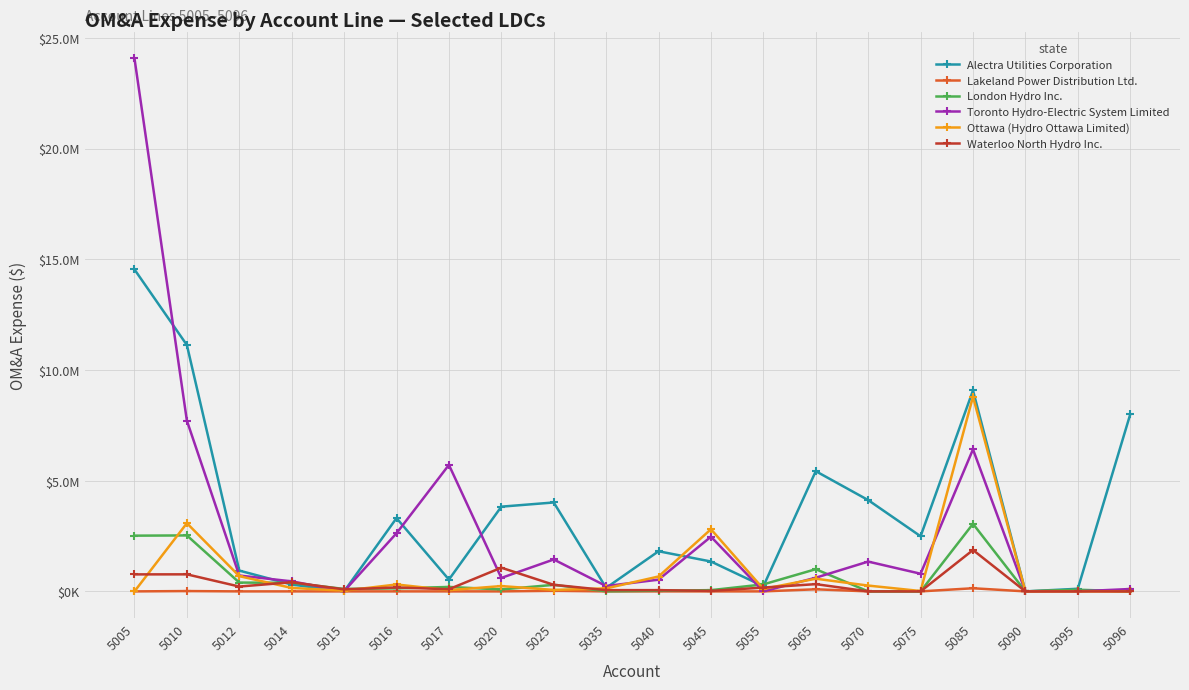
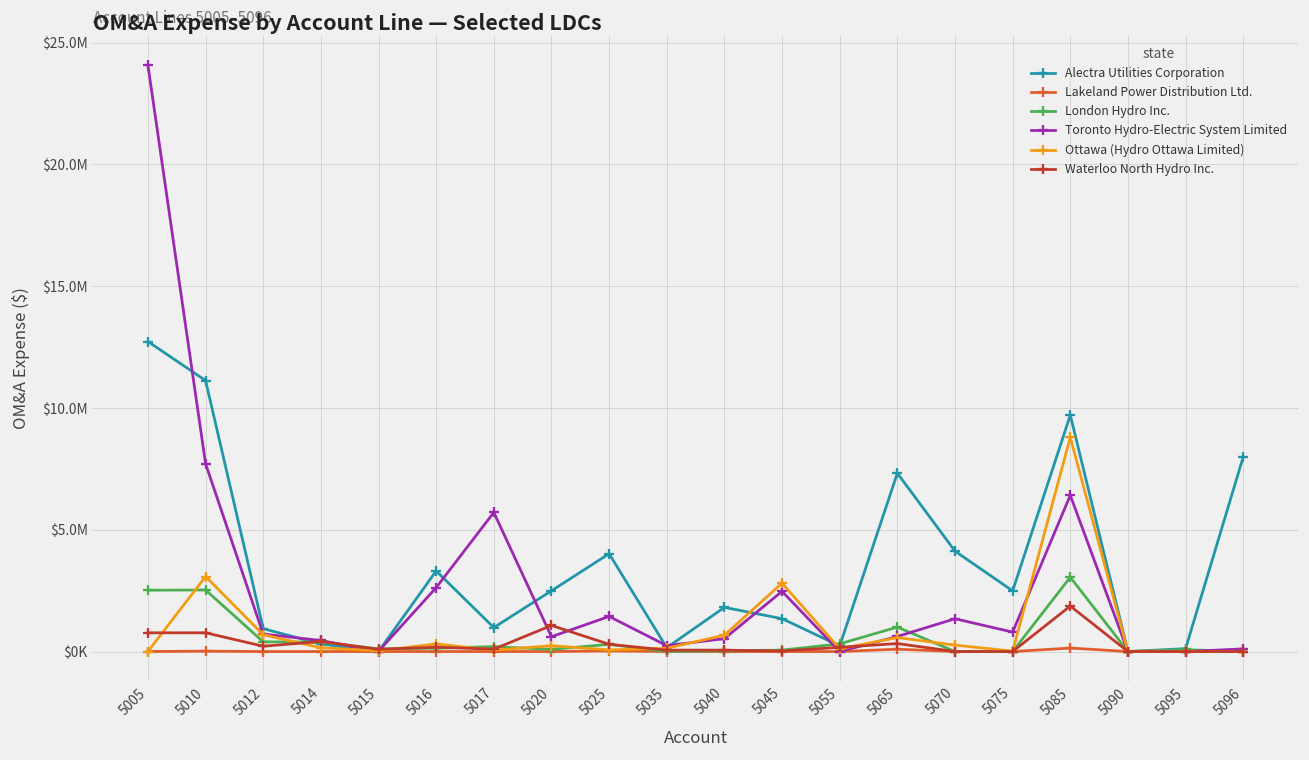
  {
    "Alectra Utilities Corporation": {
-     "5005": "$14500000",
+     "5005": "$12700000",
      "5010": "$11100000",
      "5012": "$900000",
      "5016": "$3300000",
-     "5017": "$500000",
-     "5020": "$3800000",
+     "5017": "$1000000",
+     "5020": "$2500000",
      "5025": "$4000000",
      "5040": "$1800000",
      "5045": "$1300000",
-     "5065": "$5400000",
+     "5065": "$7300000",
      "5070": "$4100000",
      "5075": "$2500000",
-     "5085": "$9100000",
+     "5085": "$9700000",
      "5096": "$8000000"
    },
    "London Hydro Inc.": {
      "5005": "$2500000",
      "5010": "$2500000",
      "5012": "$400000",
      "5065": "$1000000",
      "5085": "$3100000"
    },
    "Toronto Hydro-Electric System Limited": {
      "5005": "$24100000",
      "5010": "$7700000",
      "5016": "$2600000",
      "5017": "$5700000",
      "5020": "$600000",
      "5025": "$1400000",
      "5040": "$500000",
      "5045": "$2500000",
      "5070": "$1300000",
      "5075": "$800000",
      "5085": "$6400000"
    },
    "Ottawa (Hydro Ottawa Limited)": {
      "5010": "$3100000",
      "5014": "$200000",
      "5016": "$300000",
      "5020": "$200000",
      "5040": "$700000",
      "5045": "$2800000",
      "5070": "$300000",
      "5085": "$8800000"
    }
  }
